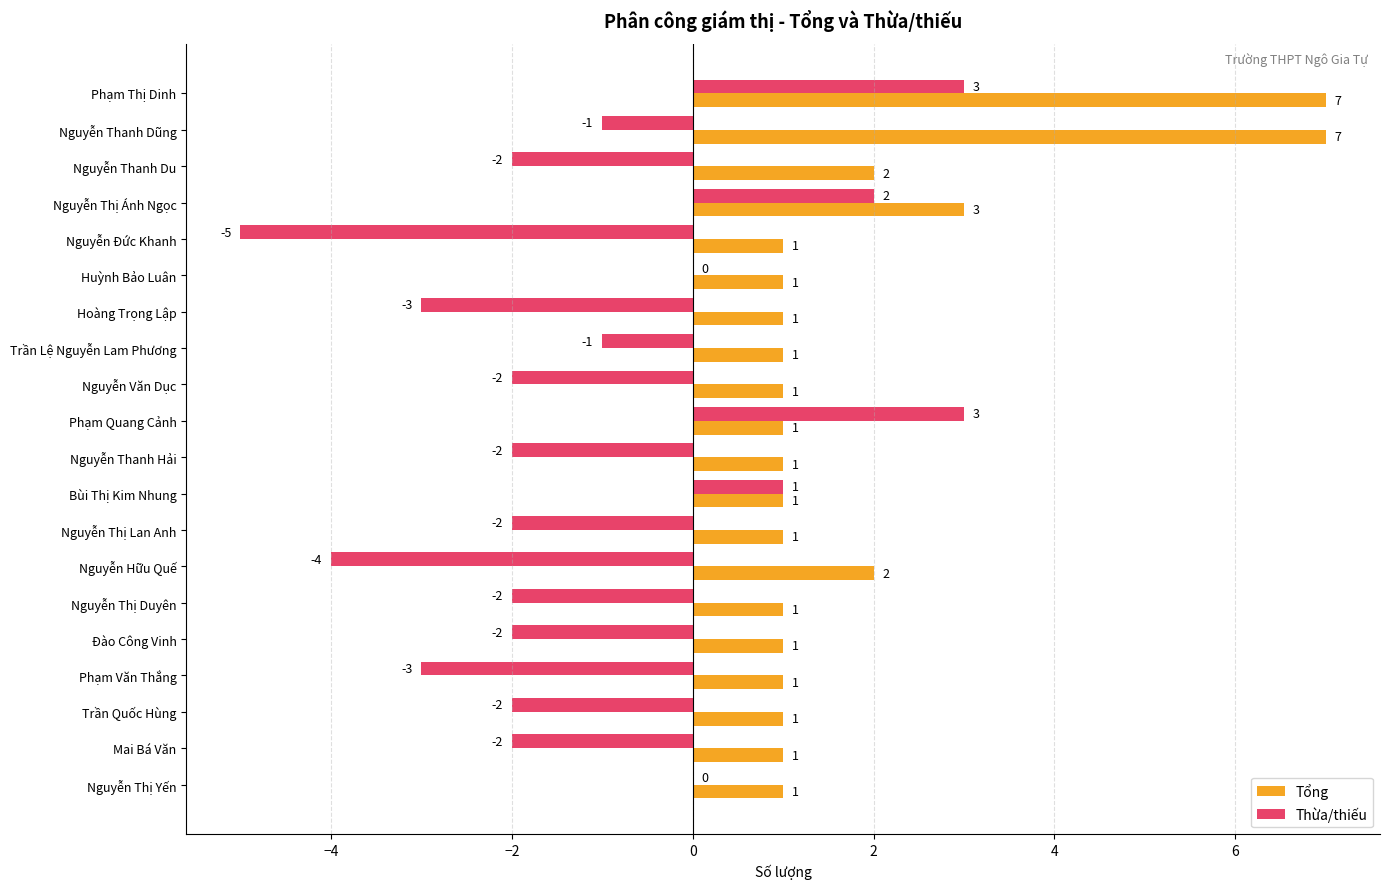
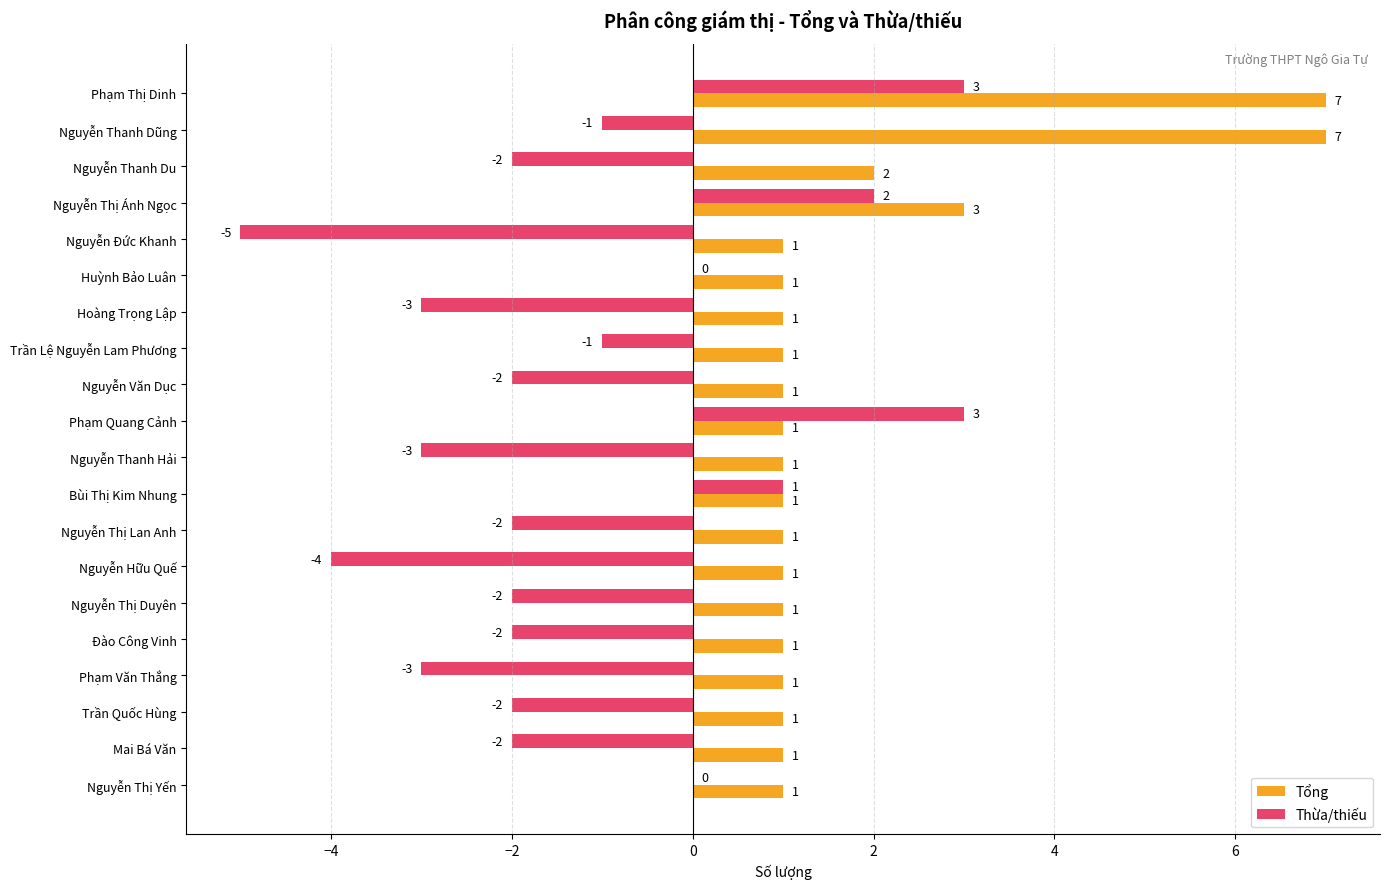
  {
    "Tổng": {
      "Phạm Thị Dinh": 7,
      "Nguyễn Thanh Dũng": 7,
      "Nguyễn Thanh Du": 2,
      "Nguyễn Thị Ánh Ngọc": 3,
      "Nguyễn Đức Khanh": 1,
      "Huỳnh Bảo Luân": 1,
      "Hoàng Trọng Lập": 1,
      "Trần Lệ Nguyễn Lam Phương": 1,
      "Nguyễn Văn Dục": 1,
      "Phạm Quang Cảnh": 1,
      "Nguyễn Thanh Hải": 1,
      "Bùi Thị Kim Nhung": 1,
      "Nguyễn Thị Lan Anh": 1,
-     "Nguyễn Hữu Quế": 2,
+     "Nguyễn Hữu Quế": 1,
      "Nguyễn Thị Duyên": 1,
      "Đào Công Vinh": 1,
      "Phạm Văn Thắng": 1,
      "Trần Quốc Hùng": 1,
      "Mai Bá Văn": 1,
      "Nguyễn Thị Yến": 1
    },
    "Thừa/thiếu": {
      "Phạm Thị Dinh": 3,
      "Nguyễn Thanh Dũng": -1,
      "Nguyễn Thanh Du": -2,
      "Nguyễn Thị Ánh Ngọc": 2,
      "Nguyễn Đức Khanh": -5,
      "Huỳnh Bảo Luân": 0,
      "Hoàng Trọng Lập": -3,
      "Trần Lệ Nguyễn Lam Phương": -1,
      "Nguyễn Văn Dục": -2,
      "Phạm Quang Cảnh": 3,
-     "Nguyễn Thanh Hải": -2,
+     "Nguyễn Thanh Hải": -3,
      "Bùi Thị Kim Nhung": 1,
      "Nguyễn Thị Lan Anh": -2,
      "Nguyễn Hữu Quế": -4,
      "Nguyễn Thị Duyên": -2,
      "Đào Công Vinh": -2,
      "Phạm Văn Thắng": -3,
      "Trần Quốc Hùng": -2,
      "Mai Bá Văn": -2,
      "Nguyễn Thị Yến": 0
    }
  }
